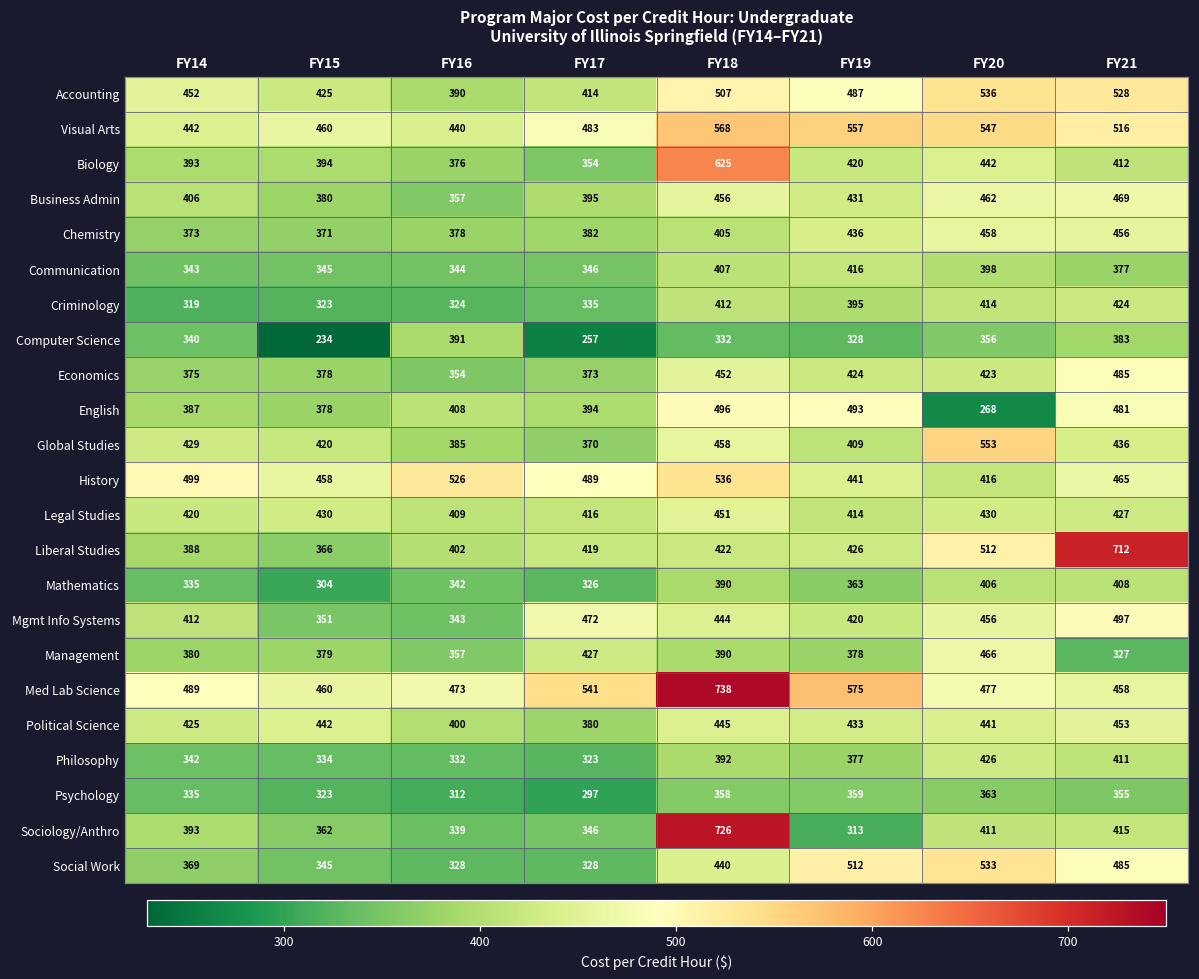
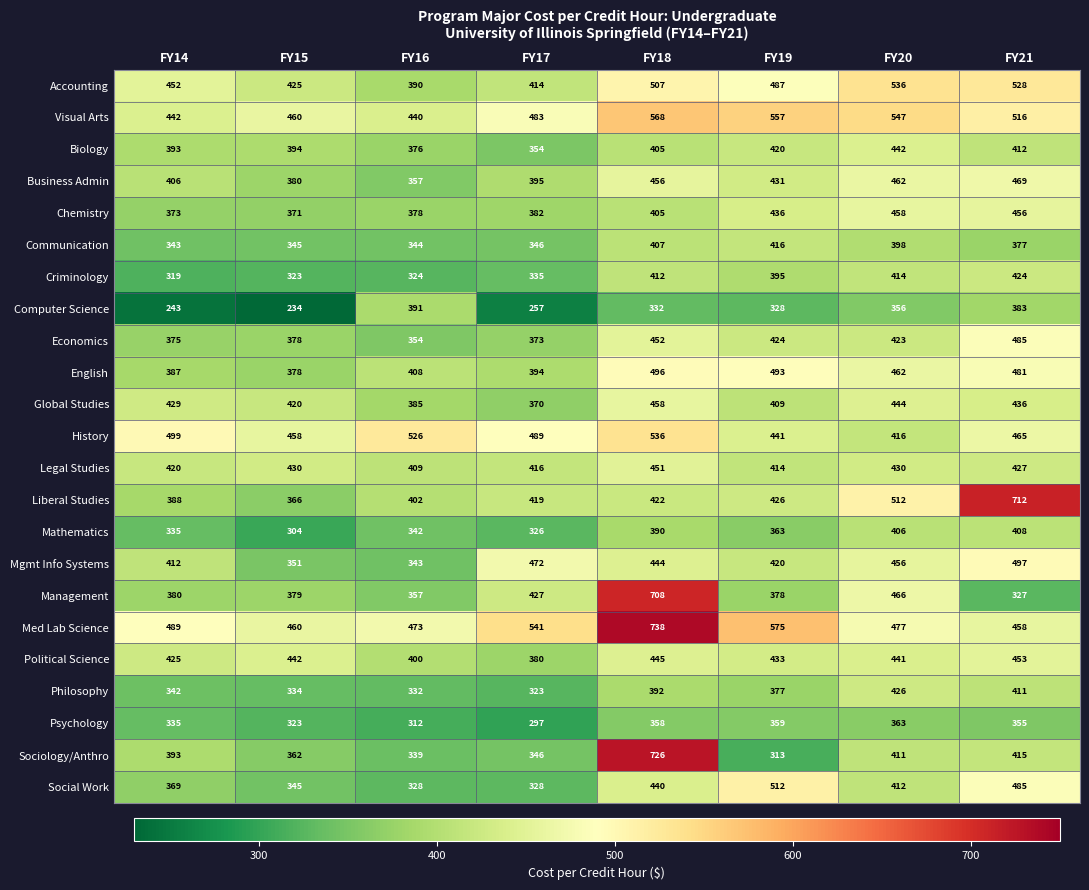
  {
    "Accounting": {
      "FY14": 452,
      "FY15": 425,
      "FY16": 390,
      "FY17": 414,
      "FY18": 507,
      "FY19": 487,
      "FY20": 536,
      "FY21": 528
    },
    "Visual Arts": {
      "FY14": 442,
      "FY15": 460,
      "FY16": 440,
      "FY17": 483,
      "FY18": 568,
      "FY19": 557,
      "FY20": 547,
      "FY21": 516
    },
    "Biology": {
      "FY14": 393,
      "FY15": 394,
      "FY16": 376,
      "FY17": 354,
-     "FY18": 625,
+     "FY18": 405,
      "FY19": 420,
      "FY20": 442,
      "FY21": 412
    },
    "Business Admin": {
      "FY14": 406,
      "FY15": 380,
      "FY16": 357,
      "FY17": 395,
      "FY18": 456,
      "FY19": 431,
      "FY20": 462,
      "FY21": 469
    },
    "Chemistry": {
      "FY14": 373,
      "FY15": 371,
      "FY16": 378,
      "FY17": 382,
      "FY18": 405,
      "FY19": 436,
      "FY20": 458,
      "FY21": 456
    },
    "Communication": {
      "FY14": 343,
      "FY15": 345,
      "FY16": 344,
      "FY17": 346,
      "FY18": 407,
      "FY19": 416,
      "FY20": 398,
      "FY21": 377
    },
    "Criminology": {
      "FY14": 319,
      "FY15": 323,
      "FY16": 324,
      "FY17": 335,
      "FY18": 412,
      "FY19": 395,
      "FY20": 414,
      "FY21": 424
    },
    "Computer Science": {
-     "FY14": 340,
+     "FY14": 243,
      "FY15": 234,
      "FY16": 391,
      "FY17": 257,
      "FY18": 332,
      "FY19": 328,
      "FY20": 356,
      "FY21": 383
    },
    "Economics": {
      "FY14": 375,
      "FY15": 378,
      "FY16": 354,
      "FY17": 373,
      "FY18": 452,
      "FY19": 424,
      "FY20": 423,
      "FY21": 485
    },
    "English": {
      "FY14": 387,
      "FY15": 378,
      "FY16": 408,
      "FY17": 394,
      "FY18": 496,
      "FY19": 493,
-     "FY20": 268,
+     "FY20": 462,
      "FY21": 481
    },
    "Global Studies": {
      "FY14": 429,
      "FY15": 420,
      "FY16": 385,
      "FY17": 370,
      "FY18": 458,
      "FY19": 409,
-     "FY20": 553,
+     "FY20": 444,
      "FY21": 436
    },
    "History": {
      "FY14": 499,
      "FY15": 458,
      "FY16": 526,
      "FY17": 489,
      "FY18": 536,
      "FY19": 441,
      "FY20": 416,
      "FY21": 465
    },
    "Legal Studies": {
      "FY14": 420,
      "FY15": 430,
      "FY16": 409,
      "FY17": 416,
      "FY18": 451,
      "FY19": 414,
      "FY20": 430,
      "FY21": 427
    },
    "Liberal Studies": {
      "FY14": 388,
      "FY15": 366,
      "FY16": 402,
      "FY17": 419,
      "FY18": 422,
      "FY19": 426,
      "FY20": 512,
      "FY21": 712
    },
    "Mathematics": {
      "FY14": 335,
      "FY15": 304,
      "FY16": 342,
      "FY17": 326,
      "FY18": 390,
      "FY19": 363,
      "FY20": 406,
      "FY21": 408
    },
    "Mgmt Info Systems": {
      "FY14": 412,
      "FY15": 351,
      "FY16": 343,
      "FY17": 472,
      "FY18": 444,
      "FY19": 420,
      "FY20": 456,
      "FY21": 497
    },
    "Management": {
      "FY14": 380,
      "FY15": 379,
      "FY16": 357,
      "FY17": 427,
-     "FY18": 390,
+     "FY18": 708,
      "FY19": 378,
      "FY20": 466,
      "FY21": 327
    },
    "Med Lab Science": {
      "FY14": 489,
      "FY15": 460,
      "FY16": 473,
      "FY17": 541,
      "FY18": 738,
      "FY19": 575,
      "FY20": 477,
      "FY21": 458
    },
    "Political Science": {
      "FY14": 425,
      "FY15": 442,
      "FY16": 400,
      "FY17": 380,
      "FY18": 445,
      "FY19": 433,
      "FY20": 441,
      "FY21": 453
    },
    "Philosophy": {
      "FY14": 342,
      "FY15": 334,
      "FY16": 332,
      "FY17": 323,
      "FY18": 392,
      "FY19": 377,
      "FY20": 426,
      "FY21": 411
    },
    "Psychology": {
      "FY14": 335,
      "FY15": 323,
      "FY16": 312,
      "FY17": 297,
      "FY18": 358,
      "FY19": 359,
      "FY20": 363,
      "FY21": 355
    },
    "Sociology/Anthro": {
      "FY14": 393,
      "FY15": 362,
      "FY16": 339,
      "FY17": 346,
      "FY18": 726,
      "FY19": 313,
      "FY20": 411,
      "FY21": 415
    },
    "Social Work": {
      "FY14": 369,
      "FY15": 345,
      "FY16": 328,
      "FY17": 328,
      "FY18": 440,
      "FY19": 512,
-     "FY20": 533,
+     "FY20": 412,
      "FY21": 485
    }
  }
